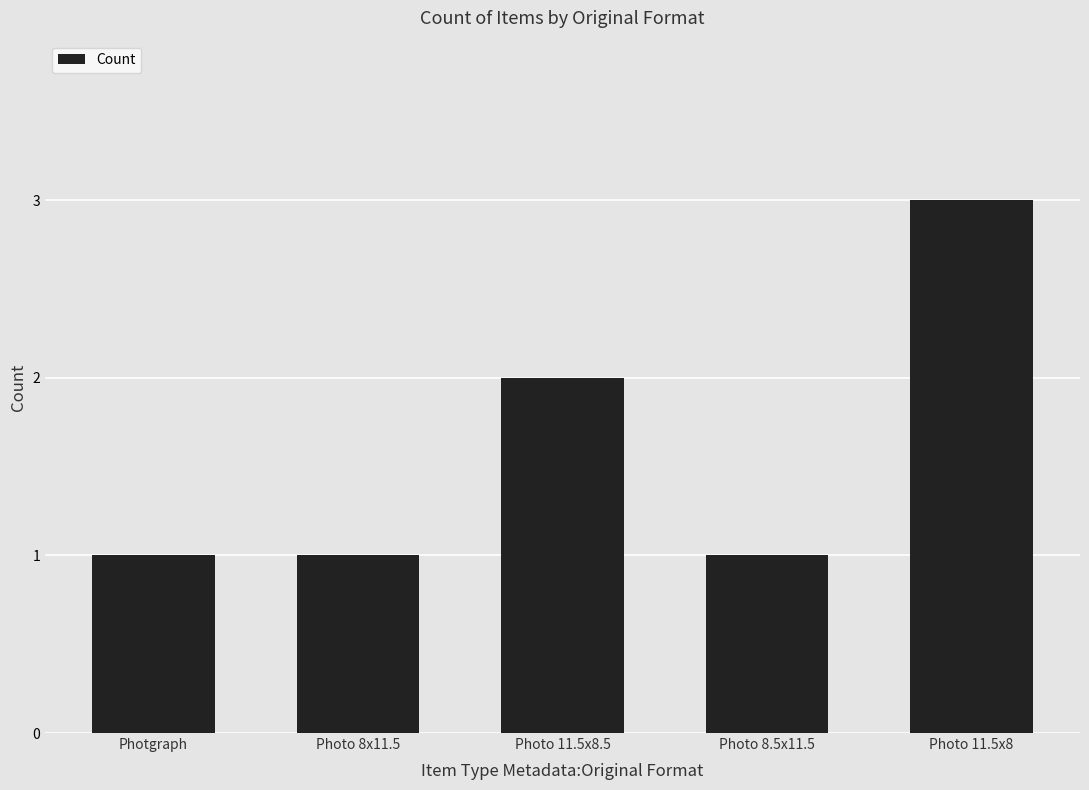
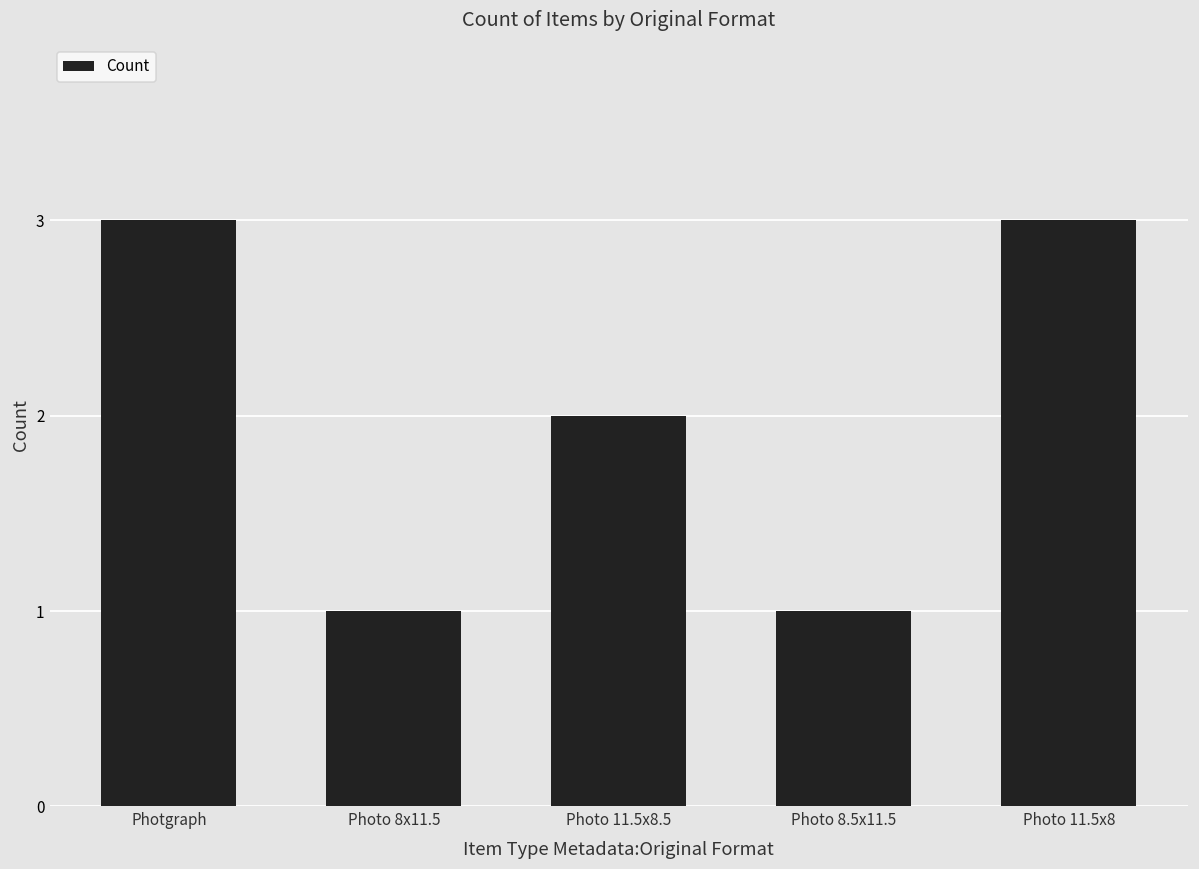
  {
-   "Photgraph": 1,
+   "Photgraph": 3,
    "Photo 8x11.5": 1,
    "Photo 11.5x8.5": 2,
    "Photo 8.5x11.5": 1,
    "Photo 11.5x8": 3
  }
